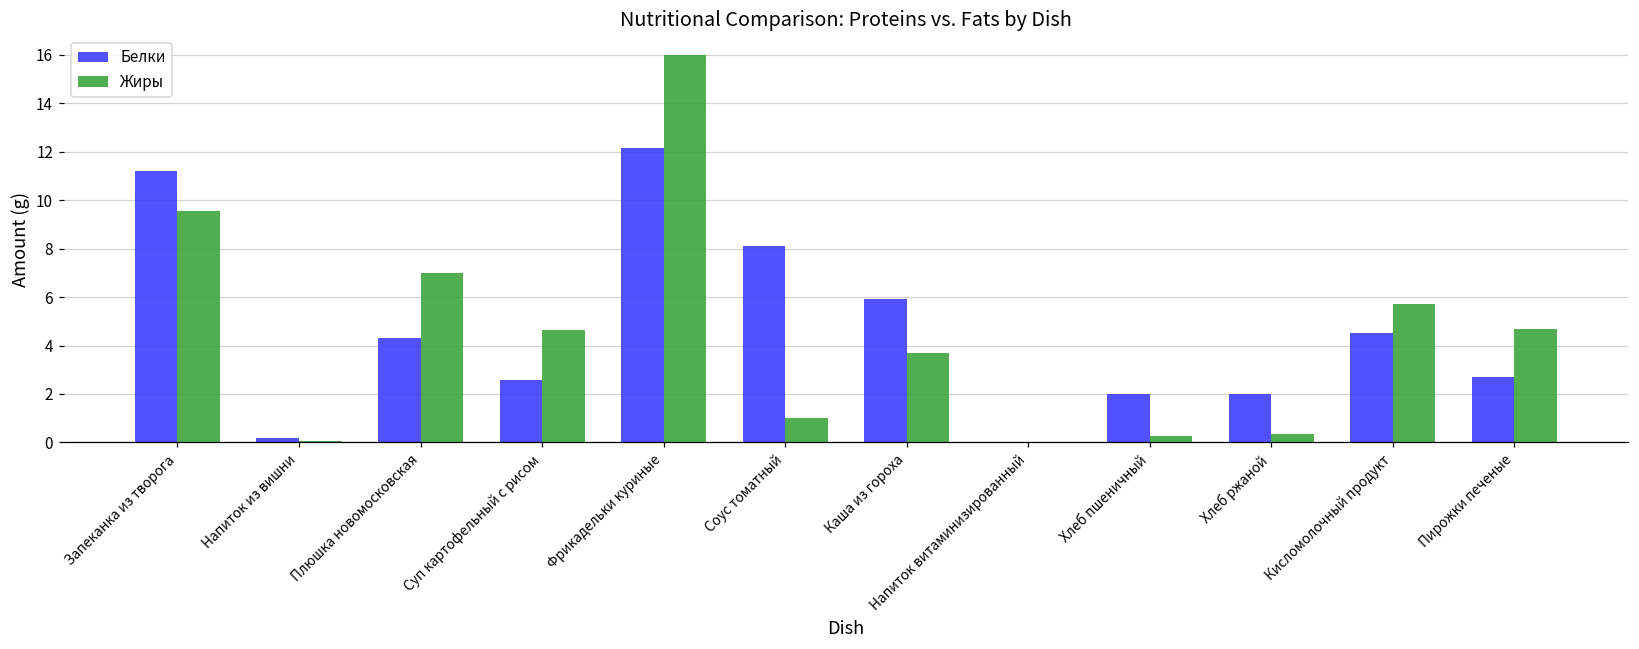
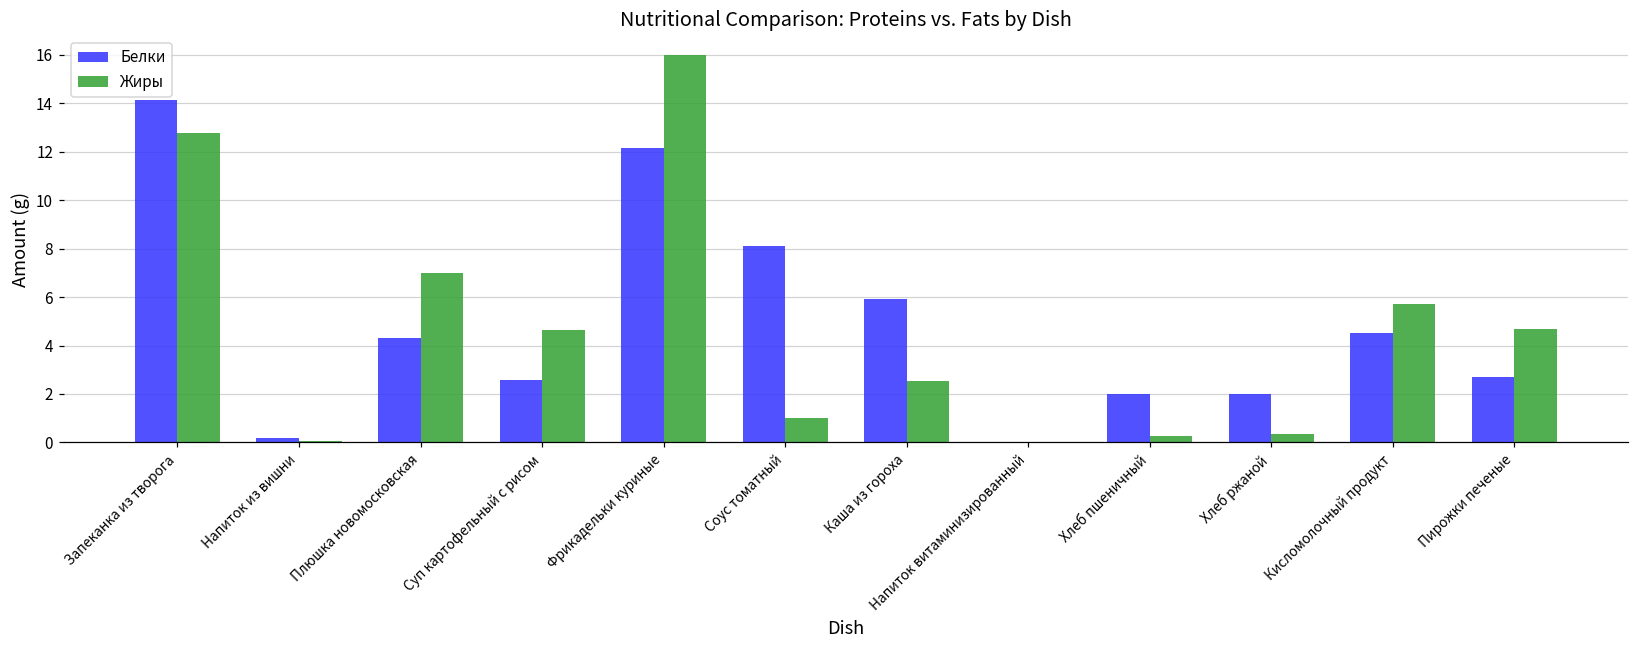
  {
    "Белки": {
-     "Запеканка из творога": 11.2,
+     "Запеканка из творога": 14.1,
      "Напиток из вишни": 0.2,
      "Плюшка новомосковская": 4.3,
      "Суп картофельный с рисом": 2.6,
      "Фрикадельки куриные": 12.2,
      "Соус томатный": 8.1,
      "Каша из гороха": 5.9,
      "Напиток витаминизированный": 0.0,
      "Хлеб пшеничный": 2.0,
      "Хлеб ржаной": 2.0,
      "Кисломолочный продукт": 4.5,
      "Пирожки печеные": 2.7
    },
    "Жиры": {
-     "Запеканка из творога": 9.6,
+     "Запеканка из творога": 12.8,
      "Плюшка новомосковская": 7.0,
      "Суп картофельный с рисом": 4.6,
      "Фрикадельки куриные": 16.0,
      "Соус томатный": 1.0,
-     "Каша из гороха": 3.7,
+     "Каша из гороха": 2.5,
      "Напиток витаминизированный": 0.0,
      "Хлеб пшеничный": 0.3,
      "Хлеб ржаной": 0.4,
      "Кисломолочный продукт": 5.7,
      "Пирожки печеные": 4.7
    }
  }
